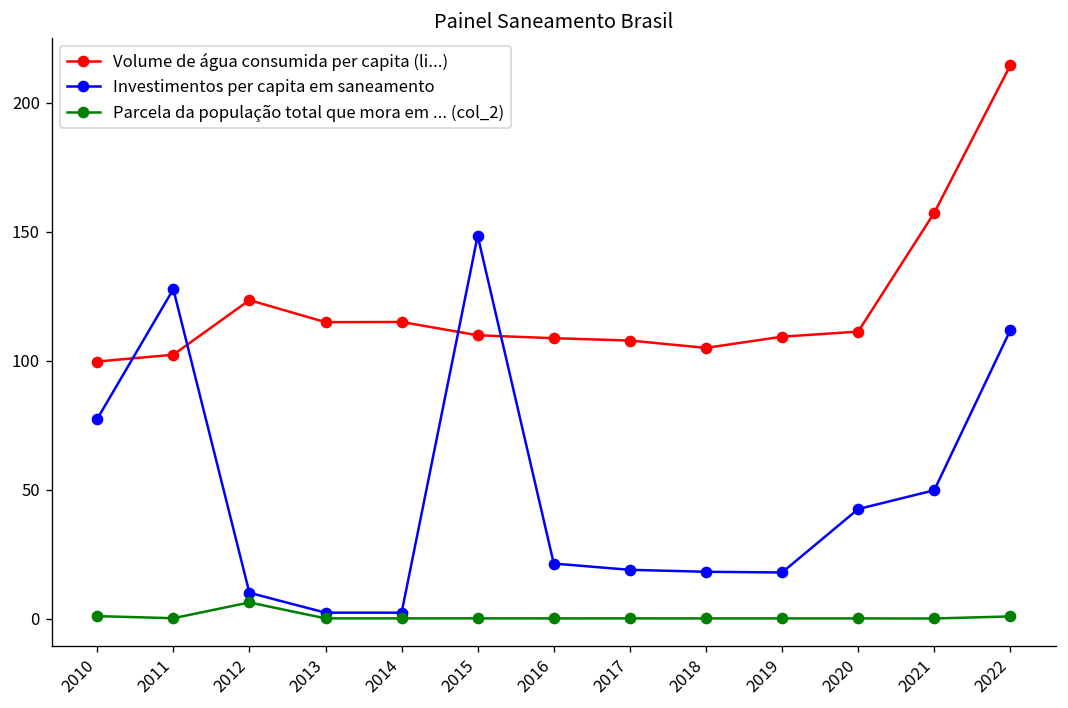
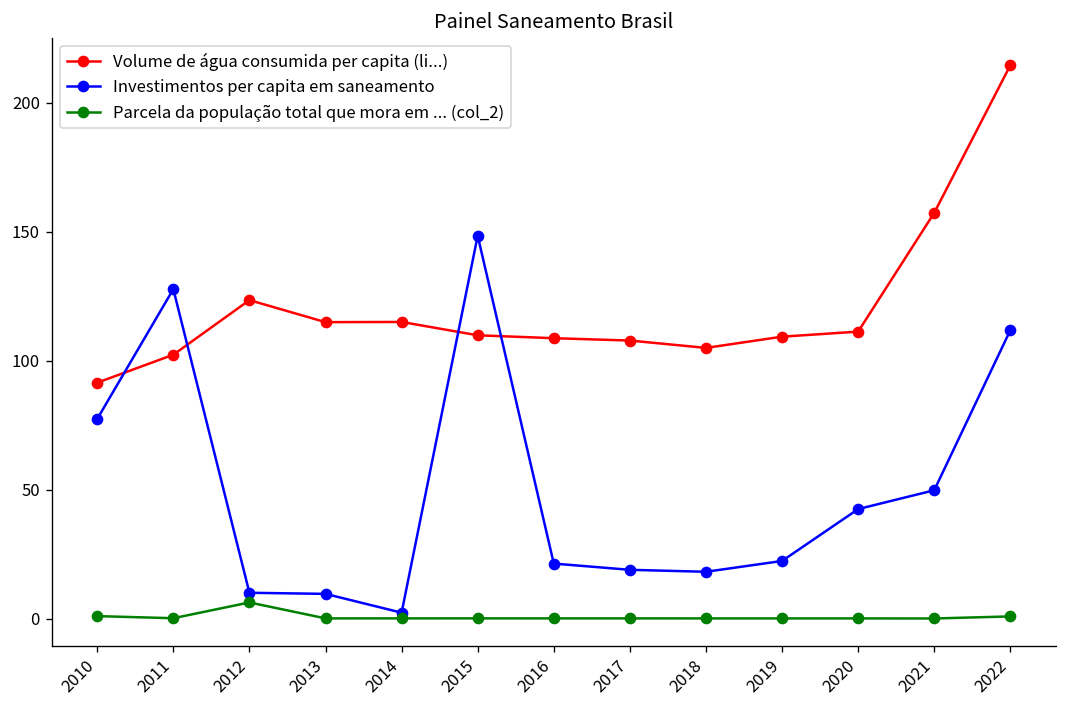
  {
    "Volume de água consumida per capita (li...)": {
-     "2010": 100,
+     "2010": 92,
      "2011": 102,
      "2012": 124,
      "2013": 115,
      "2014": 115,
      "2015": 110,
      "2016": 109,
      "2017": 108,
      "2018": 105,
      "2019": 109,
      "2020": 111,
      "2021": 157,
      "2022": 215
    },
    "Investimentos per capita em saneamento": {
      "2010": 77,
      "2011": 128,
      "2012": 10,
-     "2013": 2,
+     "2013": 10,
      "2014": 2,
      "2015": 148,
      "2016": 21,
      "2017": 19,
      "2018": 18,
-     "2019": 18,
+     "2019": 22,
      "2020": 43,
      "2021": 50,
      "2022": 112
    },
    "Parcela da população total que mora em ... (col_2)": {
      "2010": 1,
      "2011": 0,
      "2012": 6,
      "2013": 0,
      "2014": 0,
      "2015": 0,
      "2016": 0,
      "2017": 0,
      "2018": 0,
      "2019": 0,
      "2020": 0,
      "2021": 0,
      "2022": 1
    }
  }
